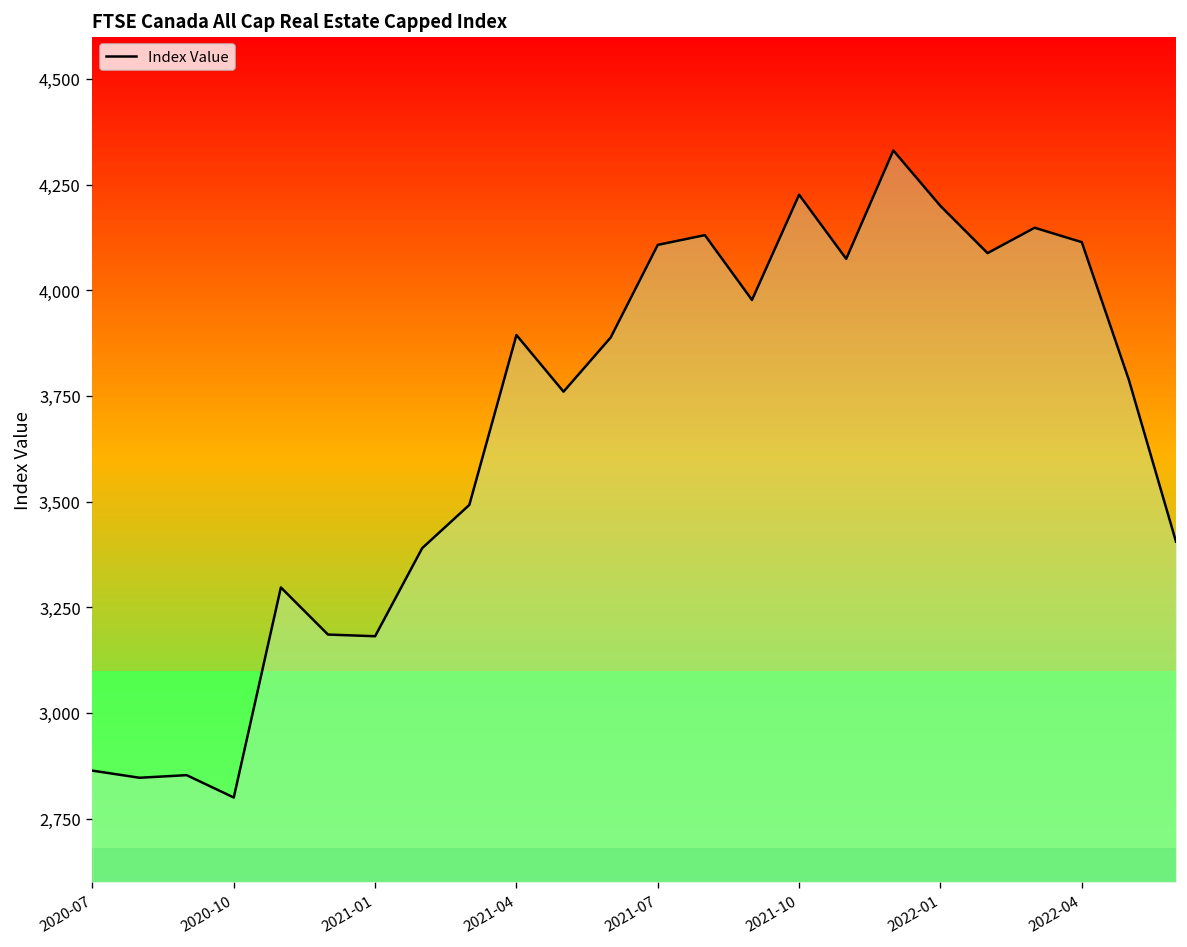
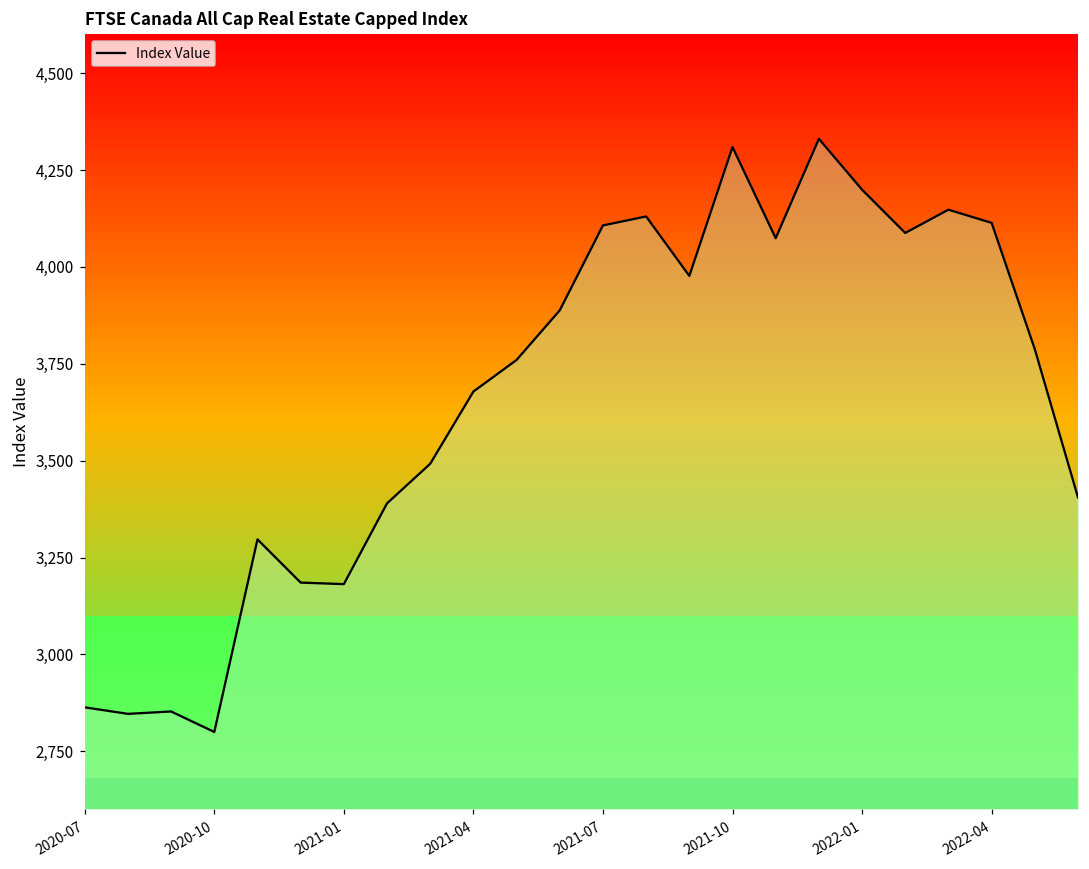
  {
    "2020-07": "2,860",
    "2020-10": "2,800",
    "2021-01": "3,180",
-   "2021-04": "3,890",
+   "2021-04": "3,680",
    "2021-07": "4,110",
-   "2021-10": "4,230",
+   "2021-10": "4,310",
    "2022-01": "4,200",
    "2022-04": "4,110"
  }
